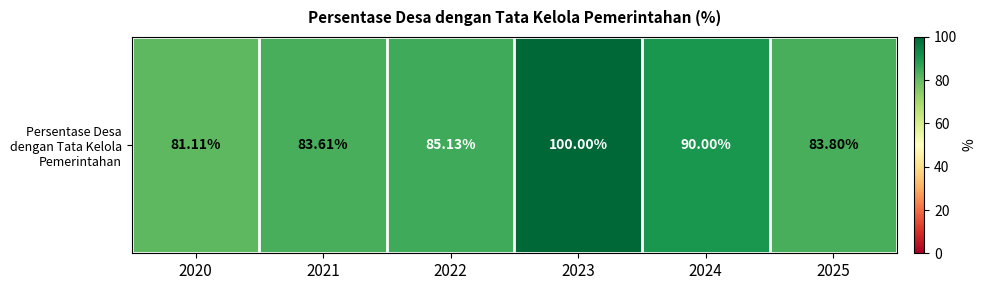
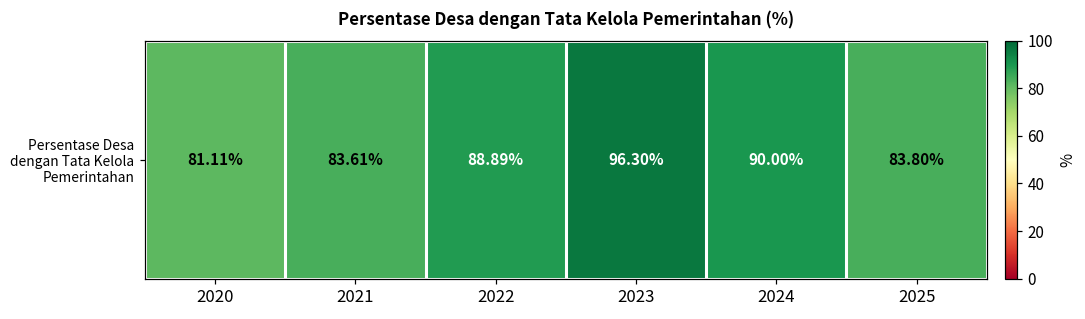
  {
    "Persentase Desa dengan Tata Kelola Pemerintahan": {
      "2020": "81.11%",
      "2021": "83.61%",
-     "2022": "85.13%",
-     "2023": "100.00%",
+     "2022": "88.89%",
+     "2023": "96.30%",
      "2024": "90.00%",
      "2025": "83.80%"
    }
  }
